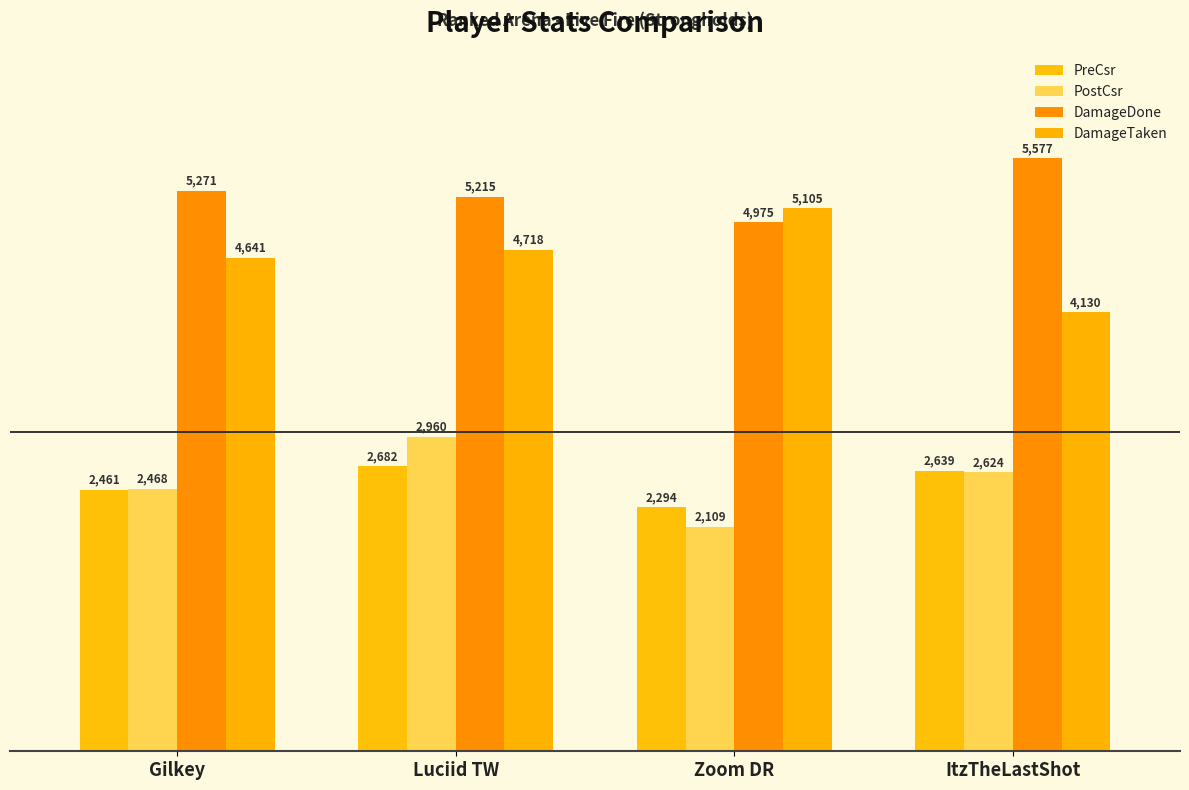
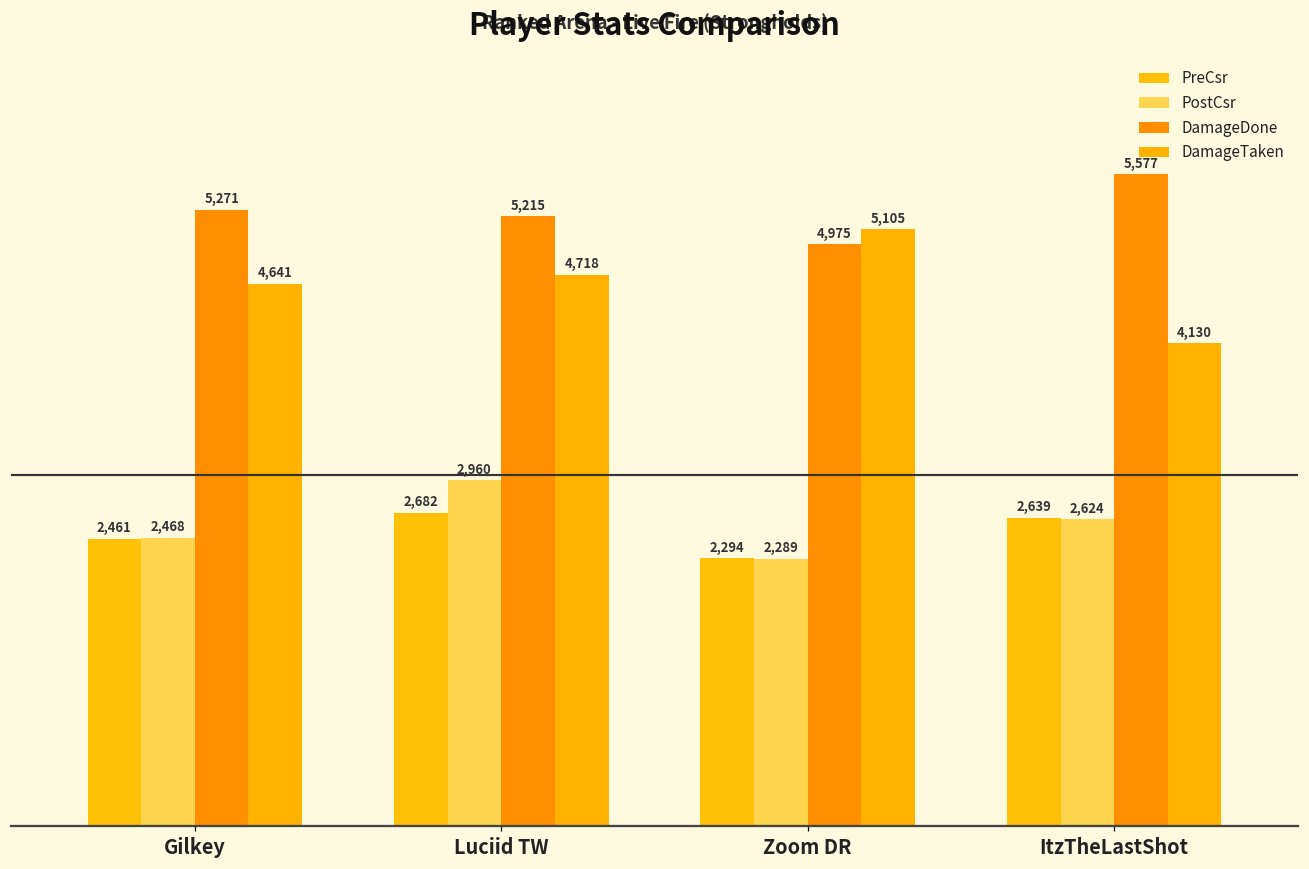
  {
    "PostCsr": {
      "Gilkey": "2,468",
      "Luciid TW": "2,960",
-     "Zoom DR": "2,109",
+     "Zoom DR": "2,289",
      "ItzTheLastShot": "2,624"
    }
  }
